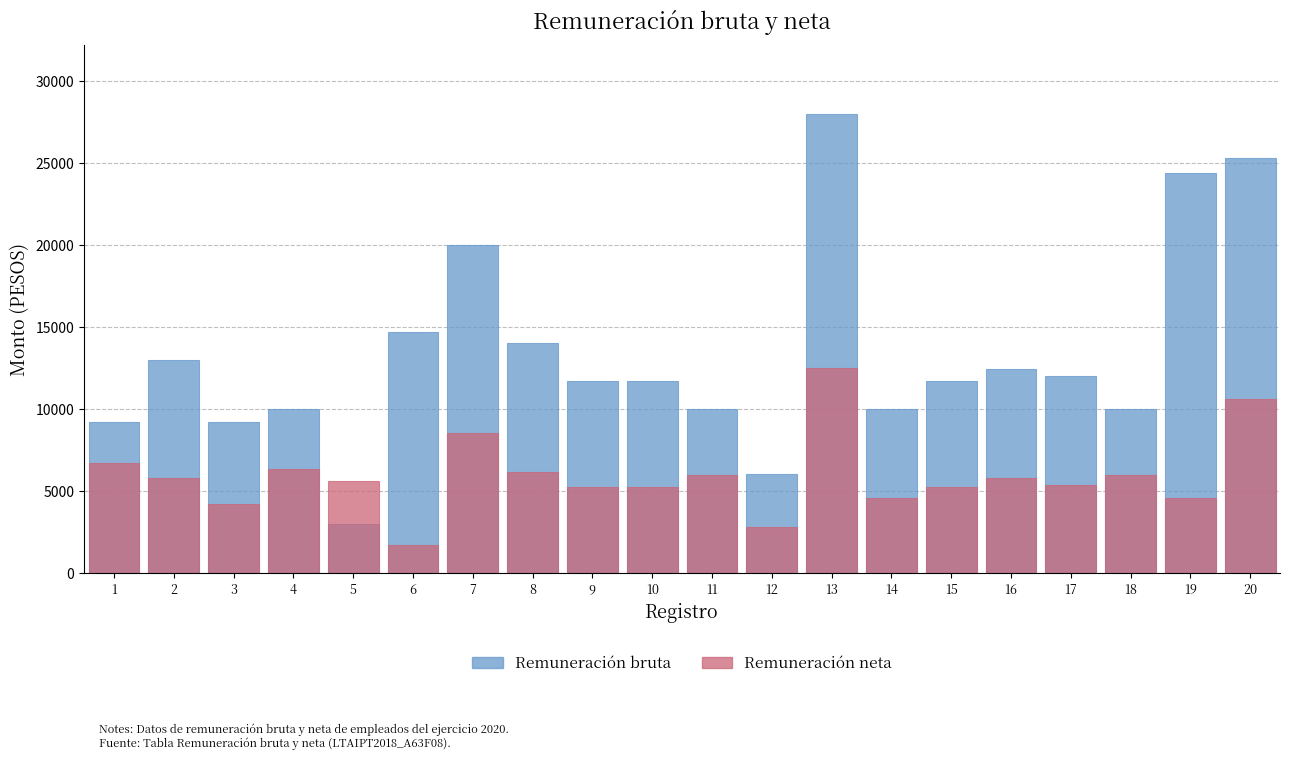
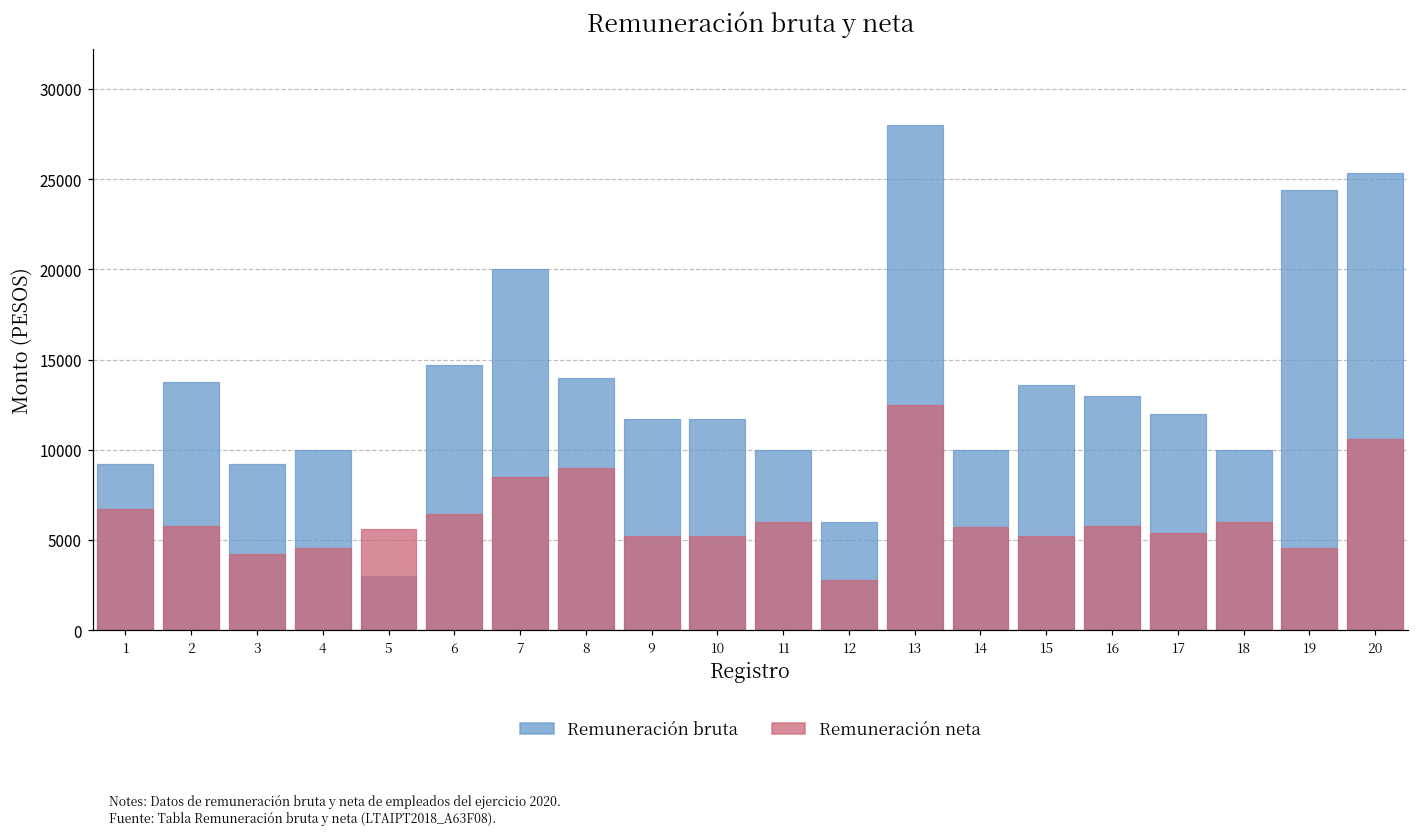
  {
    "Remuneración bruta": {
      "1": 9200,
-     "2": 13000,
+     "2": 13800,
      "3": 9200,
      "4": 10000,
      "6": 14700,
      "7": 20000,
      "8": 14000,
      "9": 11700,
      "10": 11700,
      "11": 10000,
      "12": 6000,
      "13": 28000,
      "14": 10000,
-     "15": 11700,
-     "16": 12400,
+     "15": 13600,
+     "16": 13000,
      "17": 12000,
      "18": 10000,
      "19": 24400,
      "20": 25300
    },
    "Remuneración neta": {
-     "4": 6300,
+     "4": 4500,
      "5": 5600,
-     "6": 1700,
-     "8": 6200,
-     "14": 4500
+     "6": 6400,
+     "8": 9000,
+     "14": 5700
    }
  }
